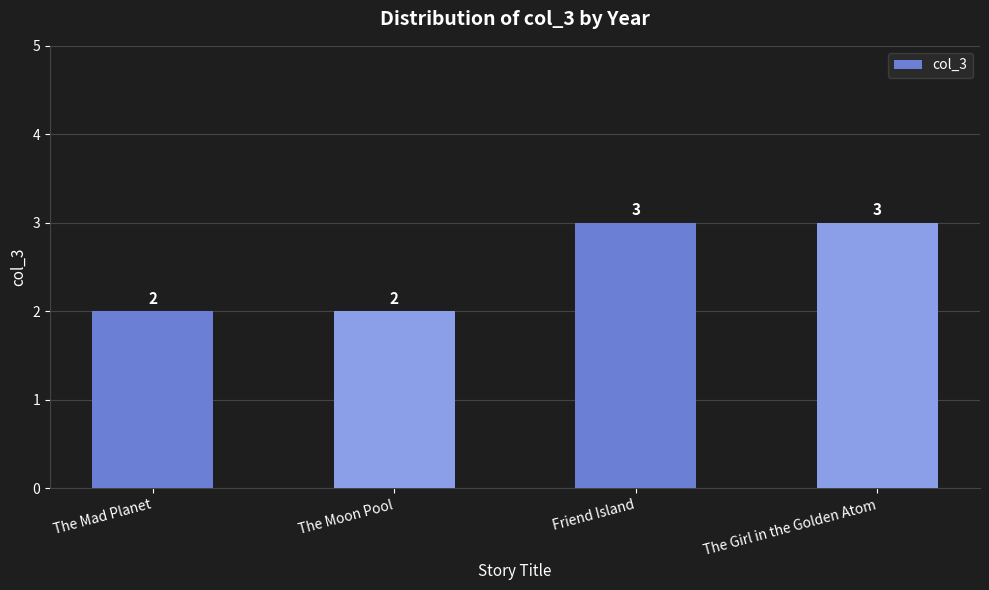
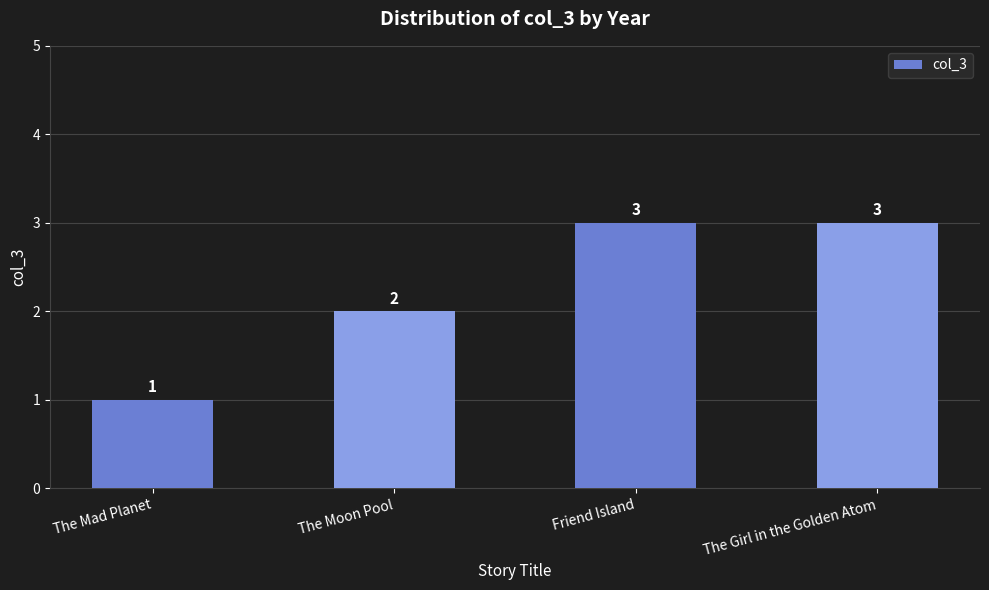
  {
-   "The Mad Planet": 2,
+   "The Mad Planet": 1,
    "The Moon Pool": 2,
    "Friend Island": 3,
    "The Girl in the Golden Atom": 3
  }
